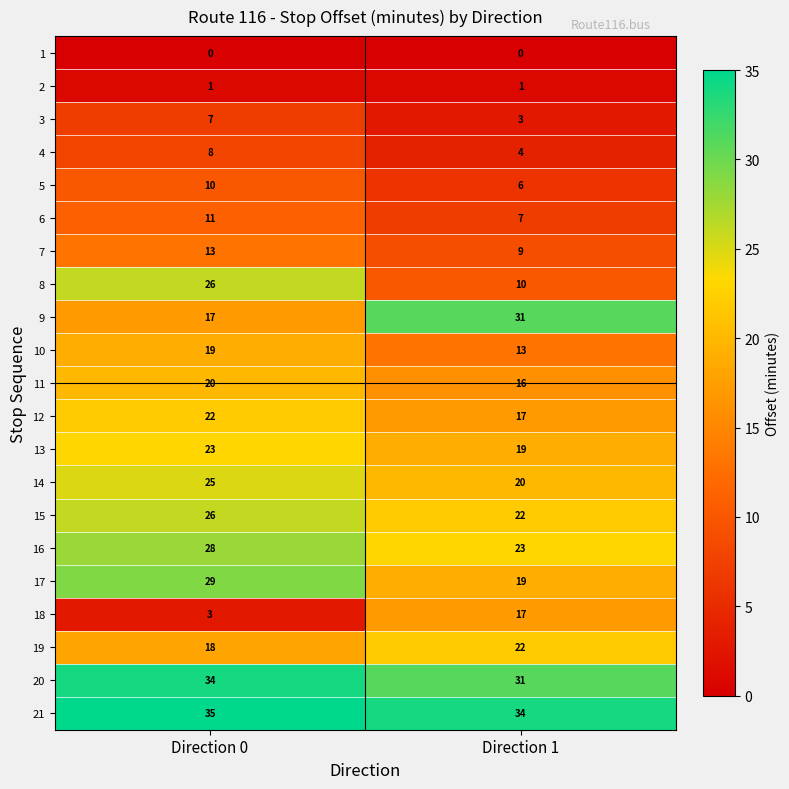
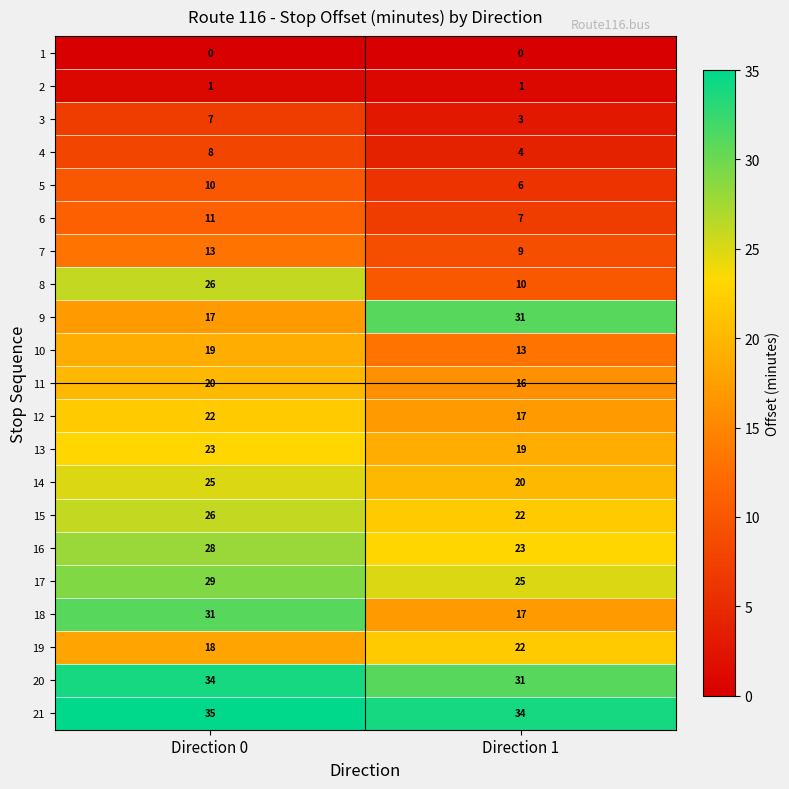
  {
    "1": {
      "Direction 0": 0,
      "Direction 1": 0
    },
    "2": {
      "Direction 0": 1,
      "Direction 1": 1
    },
    "3": {
      "Direction 0": 7,
      "Direction 1": 3
    },
    "4": {
      "Direction 0": 8,
      "Direction 1": 4
    },
    "5": {
      "Direction 0": 10,
      "Direction 1": 6
    },
    "6": {
      "Direction 0": 11,
      "Direction 1": 7
    },
    "7": {
      "Direction 0": 13,
      "Direction 1": 9
    },
    "8": {
      "Direction 0": 26,
      "Direction 1": 10
    },
    "9": {
      "Direction 0": 17,
      "Direction 1": 31
    },
    "10": {
      "Direction 0": 19,
      "Direction 1": 13
    },
    "11": {
      "Direction 0": 20,
      "Direction 1": 16
    },
    "12": {
      "Direction 0": 22,
      "Direction 1": 17
    },
    "13": {
      "Direction 0": 23,
      "Direction 1": 19
    },
    "14": {
      "Direction 0": 25,
      "Direction 1": 20
    },
    "15": {
      "Direction 0": 26,
      "Direction 1": 22
    },
    "16": {
      "Direction 0": 28,
      "Direction 1": 23
    },
    "17": {
      "Direction 0": 29,
-     "Direction 1": 19
+     "Direction 1": 25
    },
    "18": {
-     "Direction 0": 3,
+     "Direction 0": 31,
      "Direction 1": 17
    },
    "19": {
      "Direction 0": 18,
      "Direction 1": 22
    },
    "20": {
      "Direction 0": 34,
      "Direction 1": 31
    },
    "21": {
      "Direction 0": 35,
      "Direction 1": 34
    }
  }
